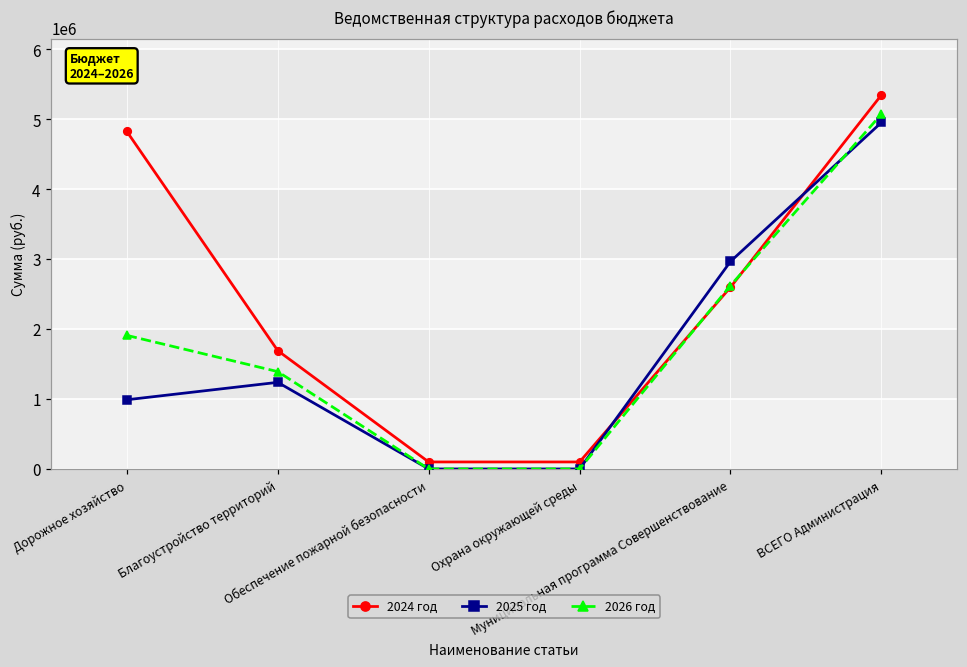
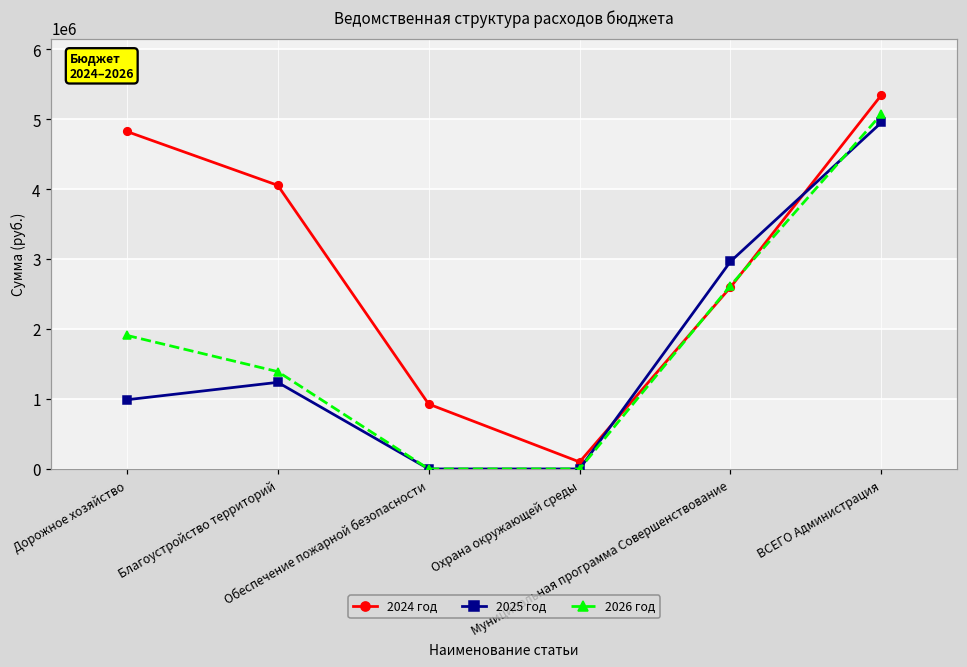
  {
    "2024 год": {
      "Дорожное хозяйство": 4800000,
-     "Благоустройство территорий": 1700000,
-     "Обеспечение пожарной безопасности": 100000,
+     "Благоустройство территорий": 4100000,
+     "Обеспечение пожарной безопасности": 900000,
      "Охрана окружающей среды": 100000,
      "ВСЕГО Администрация": 5300000
    },
    "2025 год": {
      "Дорожное хозяйство": 1000000,
      "Благоустройство территорий": 1200000,
      "Муниципальная программа Совершенствование": 3000000,
      "ВСЕГО Администрация": 5000000
    },
    "2026 год": {
      "Дорожное хозяйство": 1900000,
      "Благоустройство территорий": 1400000,
      "ВСЕГО Администрация": 5100000
    }
  }
